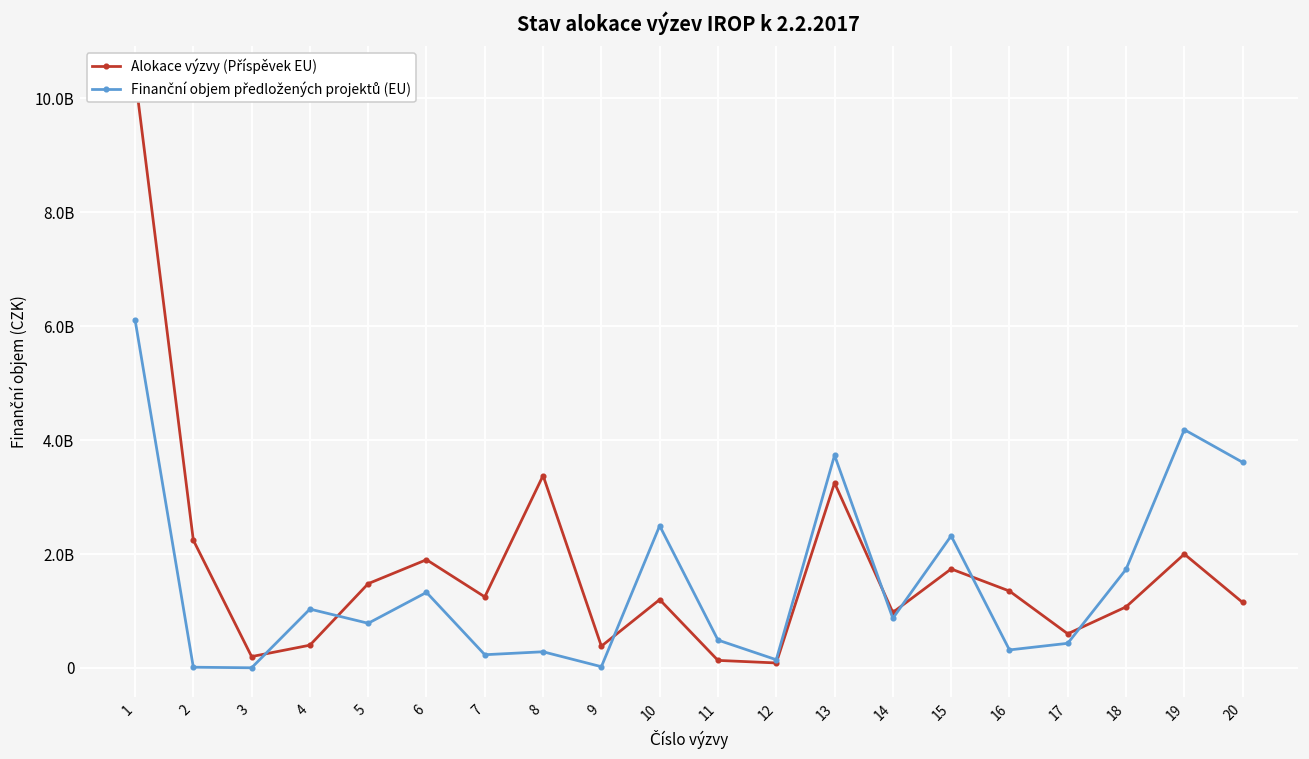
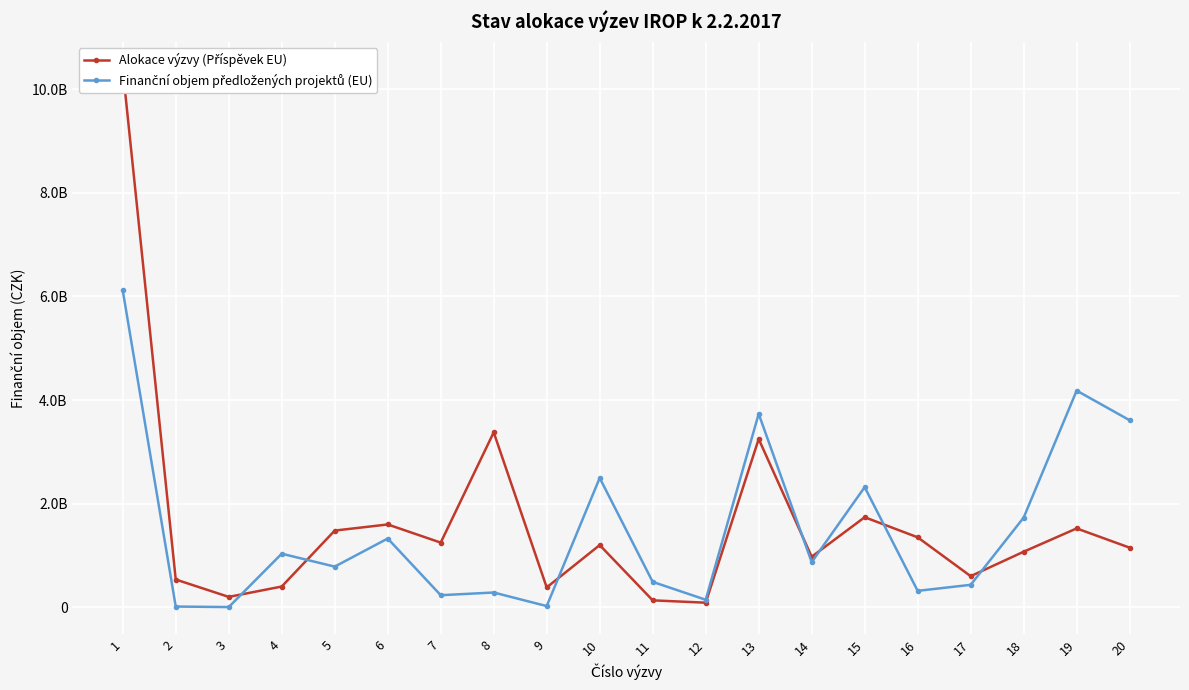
  {
    "Alokace výzvy (Příspěvek EU)": {
-     "2": 2200000000,
+     "2": 500000000,
      "3": 200000000,
      "4": 400000000,
      "5": 1500000000,
-     "6": 1900000000,
+     "6": 1600000000,
      "7": 1200000000,
      "8": 3400000000,
      "9": 400000000,
      "10": 1200000000,
      "11": 100000000,
      "12": 100000000,
      "13": 3200000000,
      "14": 1000000000,
      "15": 1700000000,
      "16": 1400000000,
      "17": 600000000,
      "18": 1100000000,
-     "19": 2000000000,
+     "19": 1500000000,
      "20": 1200000000
    },
    "Finanční objem předložených projektů (EU)": {
      "1": 6100000000,
      "2": 0,
      "3": 0,
      "4": 1000000000,
      "5": 800000000,
      "6": 1300000000,
      "7": 200000000,
      "8": 300000000,
      "9": 0,
      "10": 2500000000,
      "11": 500000000,
      "12": 100000000,
      "13": 3700000000,
      "14": 900000000,
      "15": 2300000000,
      "16": 300000000,
      "17": 400000000,
      "18": 1700000000,
      "19": 4200000000,
      "20": 3600000000
    }
  }
